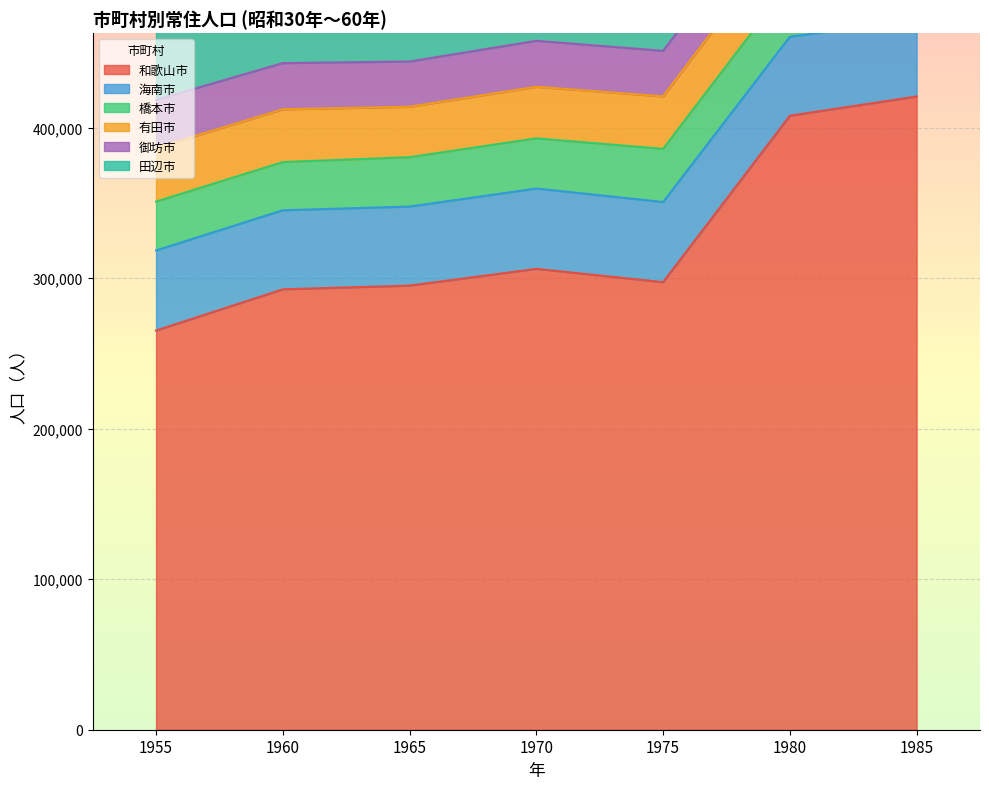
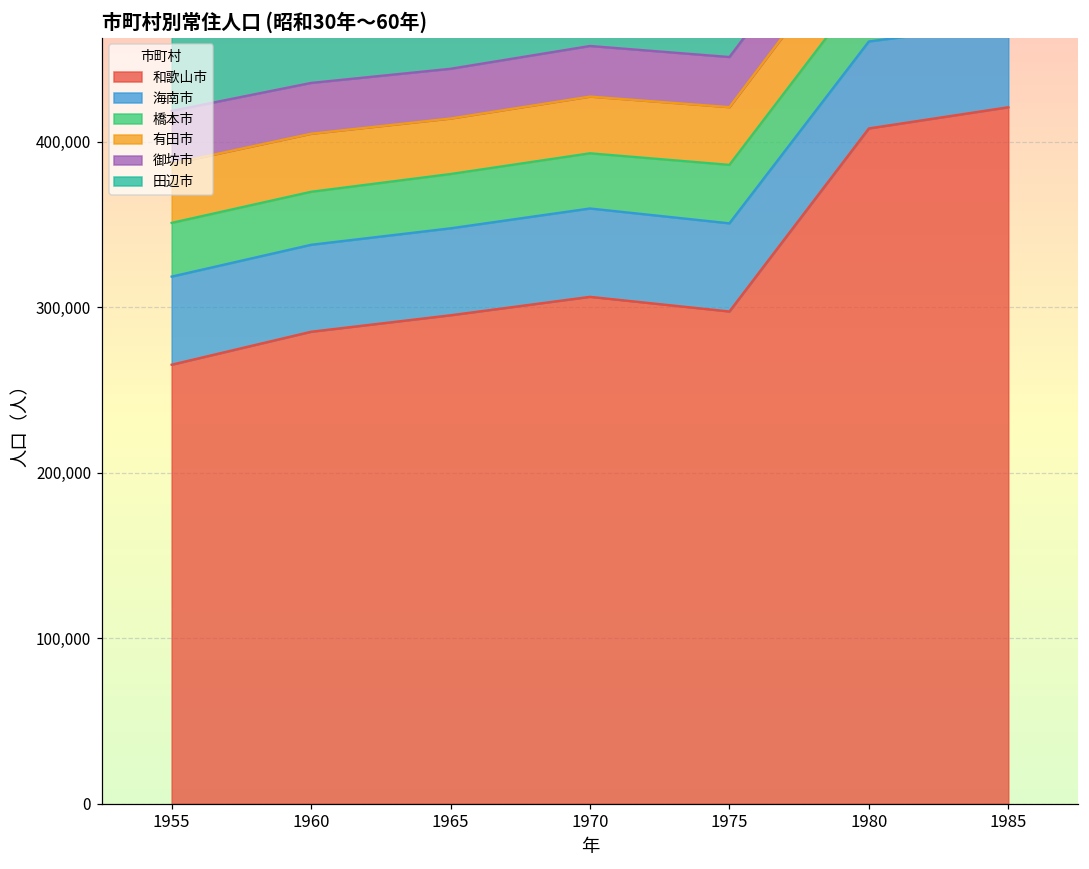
  {
    "和歌山市": {
      "1955": "265,000",
-     "1960": "293,000",
+     "1960": "285,000",
      "1965": "295,000",
      "1970": "306,000",
      "1975": "297,000",
      "1980": "408,000",
      "1985": "421,000"
    },
    "海南市": {
      "1955": "53,000",
      "1960": "53,000",
      "1965": "53,000",
      "1970": "53,000",
      "1975": "53,000",
      "1980": "53,000"
    },
    "有田市": {
      "1960": "35,000",
      "1965": "34,000",
      "1970": "34,000",
      "1975": "35,000"
    },
    "御坊市": {
      "1960": "31,000",
      "1965": "30,000",
      "1970": "31,000",
      "1975": "30,000"
    }
  }
